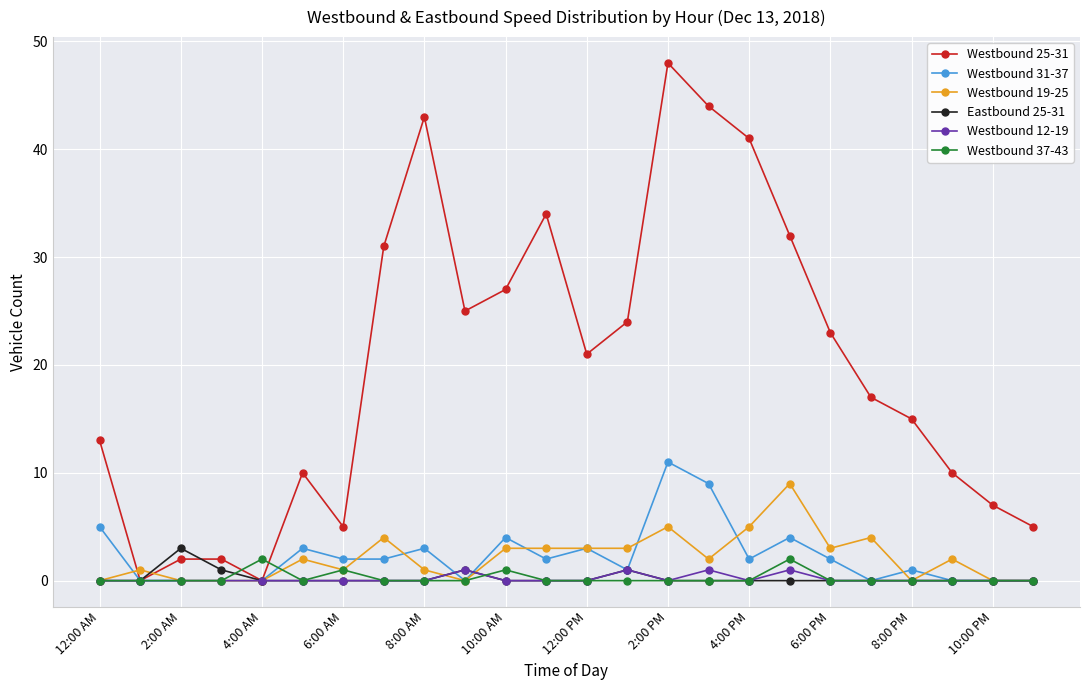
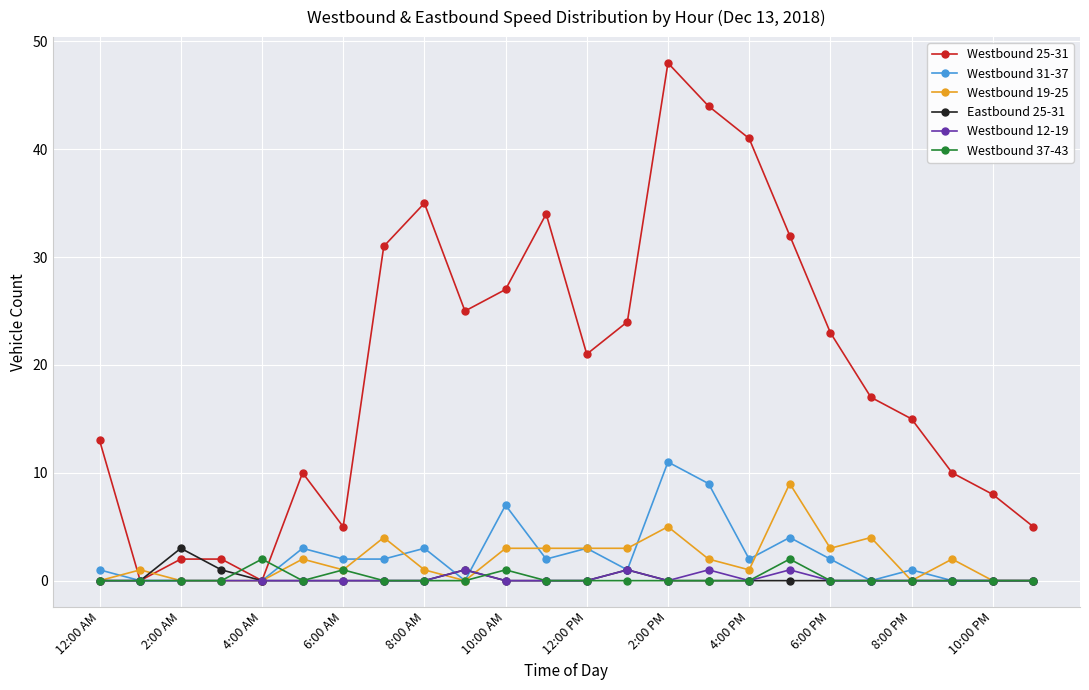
  {
    "Westbound 25-31": {
      "12:00 AM": 13,
      "2:00 AM": 2,
      "6:00 AM": 5,
-     "8:00 AM": 43,
+     "8:00 AM": 35,
      "10:00 AM": 27,
      "12:00 PM": 21,
      "2:00 PM": 48,
      "4:00 PM": 41,
      "6:00 PM": 23,
      "8:00 PM": 15,
-     "10:00 PM": 7
+     "10:00 PM": 8
    },
    "Westbound 31-37": {
-     "12:00 AM": 5,
+     "12:00 AM": 1,
      "6:00 AM": 2,
      "8:00 AM": 3,
-     "10:00 AM": 4,
+     "10:00 AM": 7,
      "2:00 PM": 11,
      "4:00 PM": 2,
      "6:00 PM": 2,
      "8:00 PM": 1
    },
    "Westbound 19-25": {
      "8:00 AM": 1,
      "10:00 AM": 3,
      "2:00 PM": 5,
-     "4:00 PM": 5,
+     "4:00 PM": 1,
      "6:00 PM": 3
    },
    "Eastbound 25-31": {
      "2:00 AM": 3
    },
    "Westbound 37-43": {
      "4:00 AM": 2,
      "10:00 AM": 1
    }
  }
